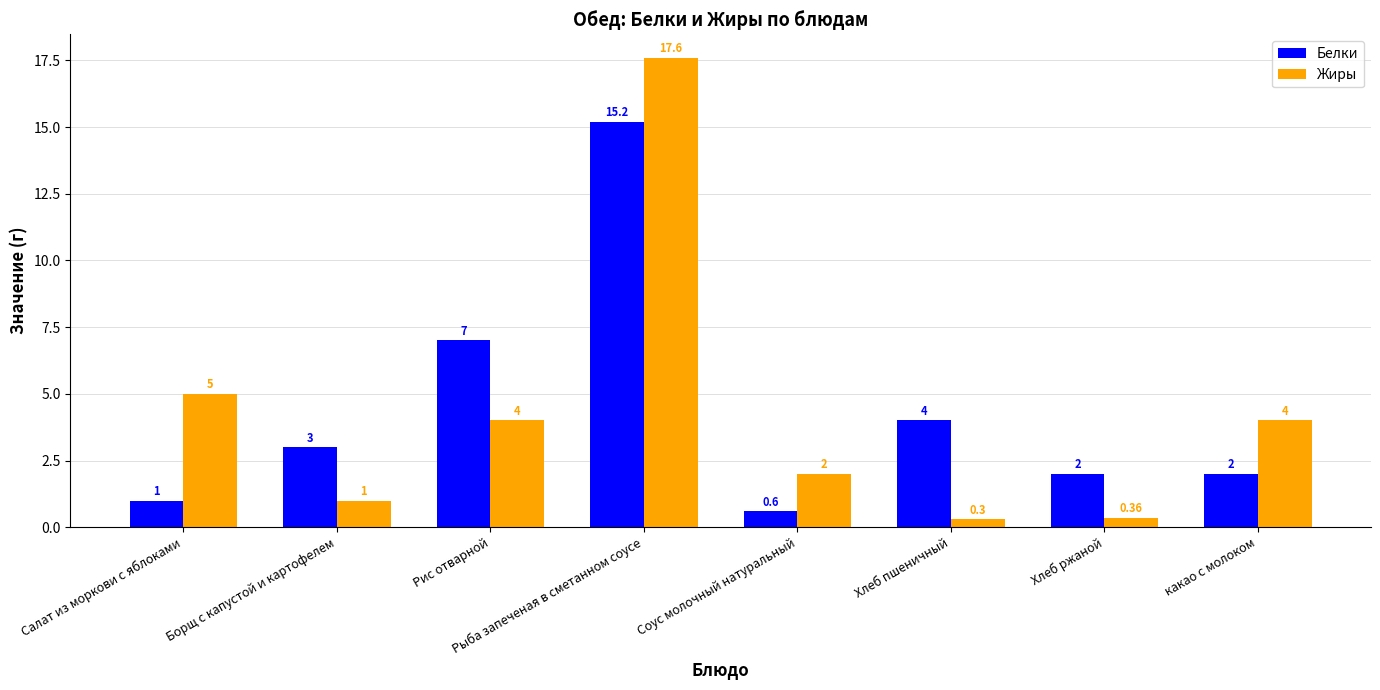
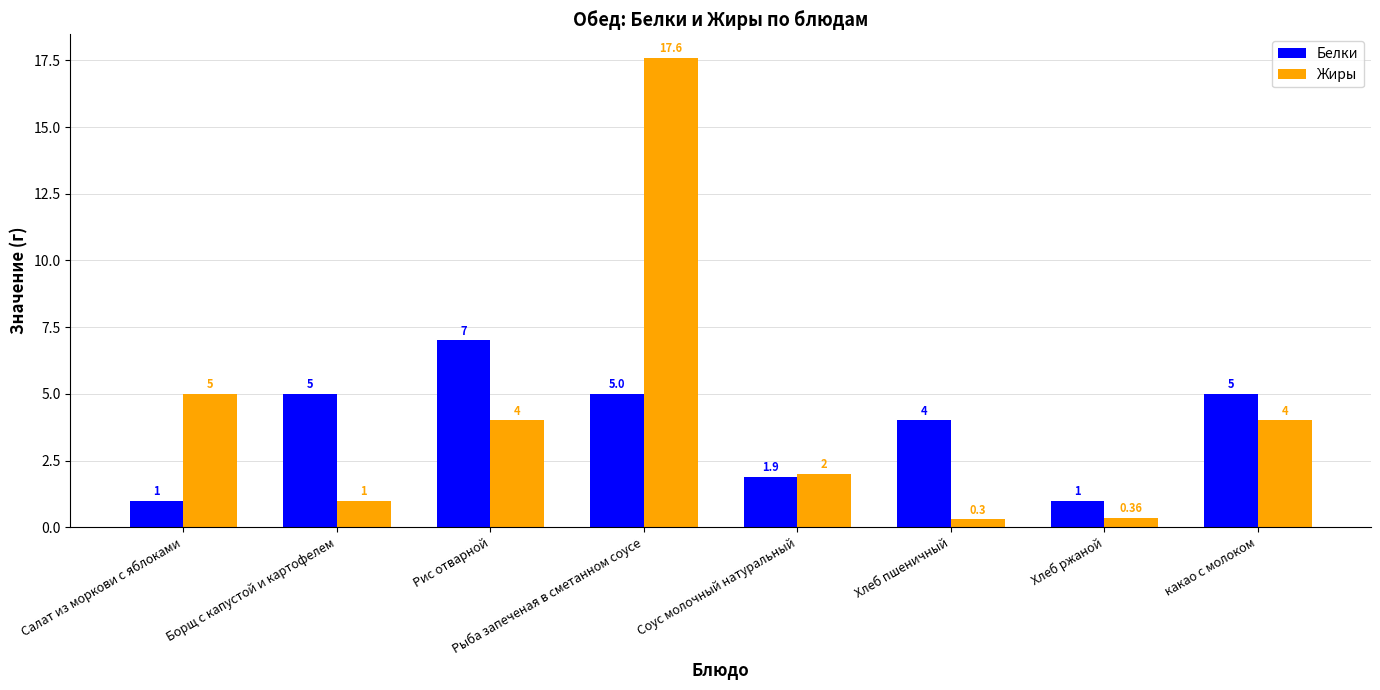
  {
    "Белки": {
      "Салат из моркови с яблоками": 1,
-     "Борщ с капустой и картофелем": 3,
+     "Борщ с капустой и картофелем": 5,
      "Рис отварной": 7,
-     "Рыба запеченая в сметанном соусе": 15.2,
-     "Соус молочный натуральный": 0.6,
+     "Рыба запеченая в сметанном соусе": 5.0,
+     "Соус молочный натуральный": 1.9,
      "Хлеб пшеничный": 4,
-     "Хлеб ржаной": 2,
-     "какао с молоком": 2
+     "Хлеб ржаной": 1,
+     "какао с молоком": 5
    },
    "Жиры": {
      "Салат из моркови с яблоками": 5,
      "Борщ с капустой и картофелем": 1,
      "Рис отварной": 4,
      "Рыба запеченая в сметанном соусе": 17.6,
      "Соус молочный натуральный": 2,
      "Хлеб пшеничный": 0.3,
      "Хлеб ржаной": 0.36,
      "какао с молоком": 4
    }
  }
